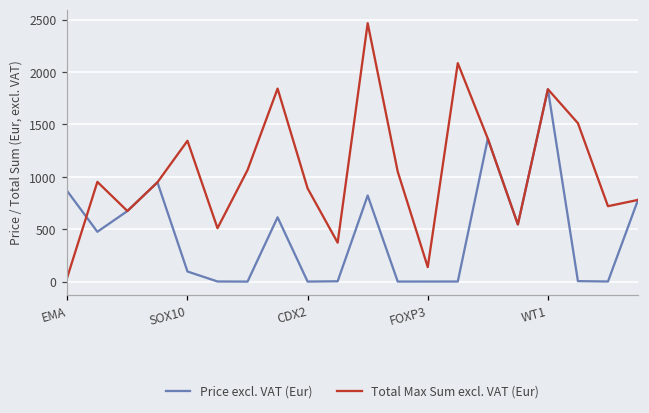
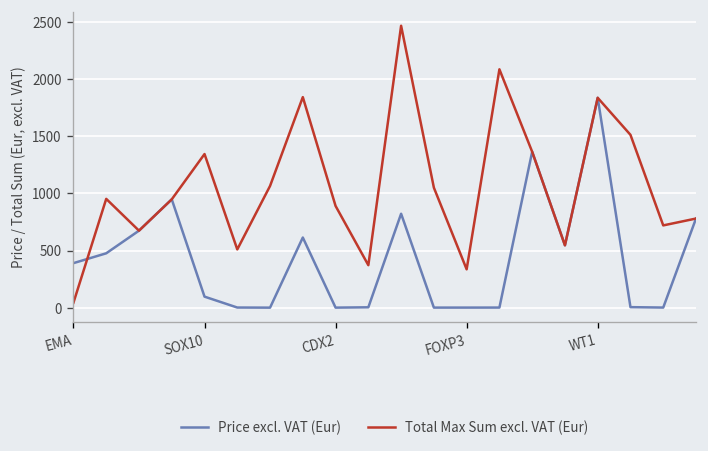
  {
    "Price excl. VAT (Eur)": {
-     "EMA": 900,
+     "EMA": 400,
      "SOX10": 100,
      "CDX2": 0,
      "FOXP3": 0
    },
    "Total Max Sum excl. VAT (Eur)": {
      "EMA": 0,
      "SOX10": 1300,
      "CDX2": 900,
-     "FOXP3": 100
+     "FOXP3": 300
    }
  }
